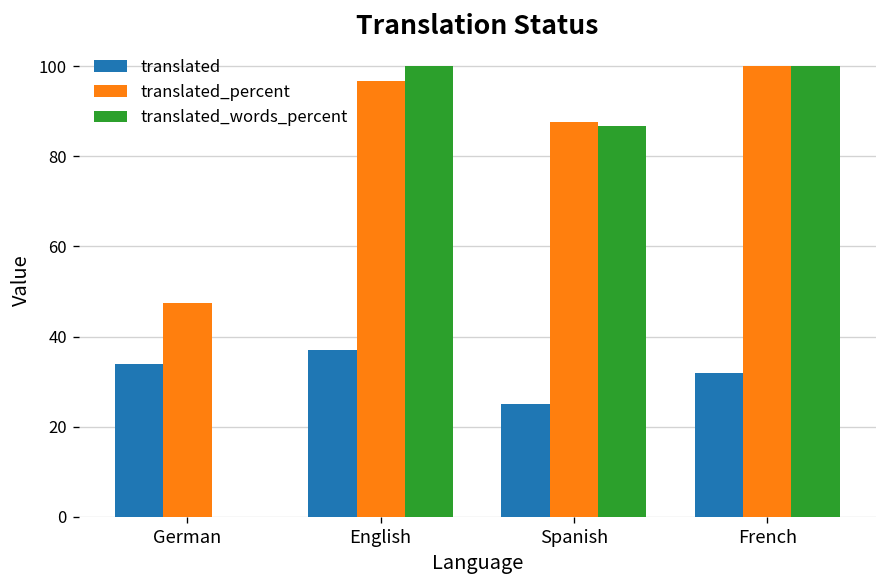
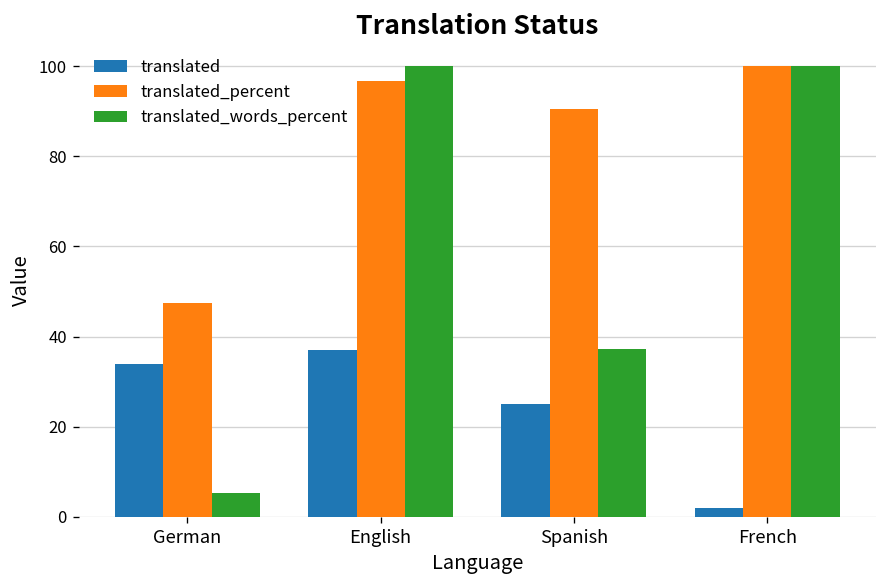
  {
    "translated": {
      "German": 34,
      "English": 37,
      "Spanish": 25,
-     "French": 32
+     "French": 2
    },
    "translated_percent": {
      "German": 47,
      "English": 97,
-     "Spanish": 88,
+     "Spanish": 91,
      "French": 100
    },
    "translated_words_percent": {
-     "German": 0,
+     "German": 5,
      "English": 100,
-     "Spanish": 87,
+     "Spanish": 37,
      "French": 100
    }
  }
